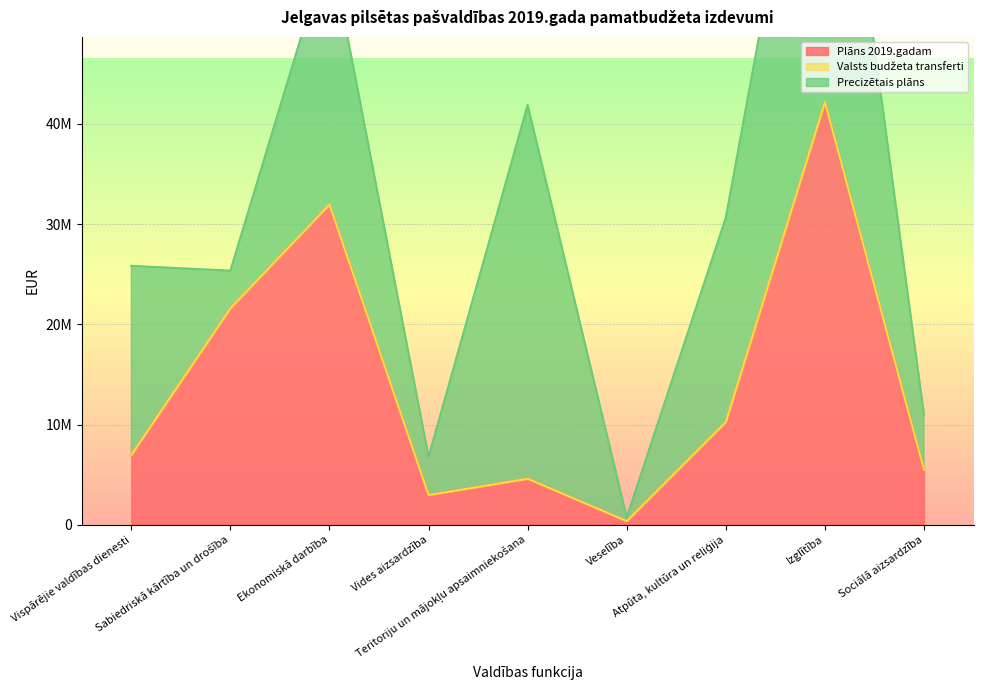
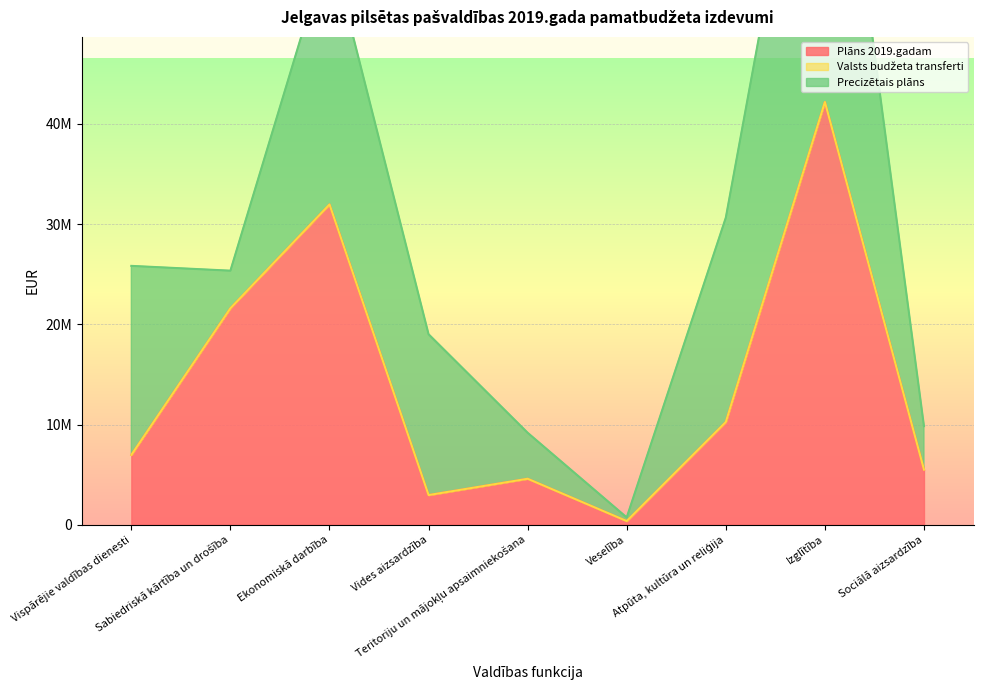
  {
    "Valsts budžeta transferti": {
      "Vispārējie valdības dienesti": 7000000,
      "Sabiedriskā kārtība un drošība": 21600000,
      "Ekonomiskā darbība": 32000000,
      "Vides aizsardzība": 3000000,
      "Teritoriju un mājokļu apsaimniekošana": 4600000,
      "Veselība": 400000,
      "Atpūta, kultūra un reliģija": 10200000,
      "Izglītība": 42200000,
      "Sociālā aizsardzība": 5500000
    },
    "Precizētais plāns": {
      "Vispārējie valdības dienesti": 18900000,
      "Sabiedriskā kārtība un drošība": 3700000,
-     "Vides aizsardzība": 3800000,
-     "Teritoriju un mājokļu apsaimniekošana": 37300000,
+     "Vides aizsardzība": 16000000,
+     "Teritoriju un mājokļu apsaimniekošana": 4600000,
      "Veselība": 400000,
      "Atpūta, kultūra un reliģija": 20400000,
-     "Sociālā aizsardzība": 5500000
+     "Sociālā aizsardzība": 4300000
    }
  }
